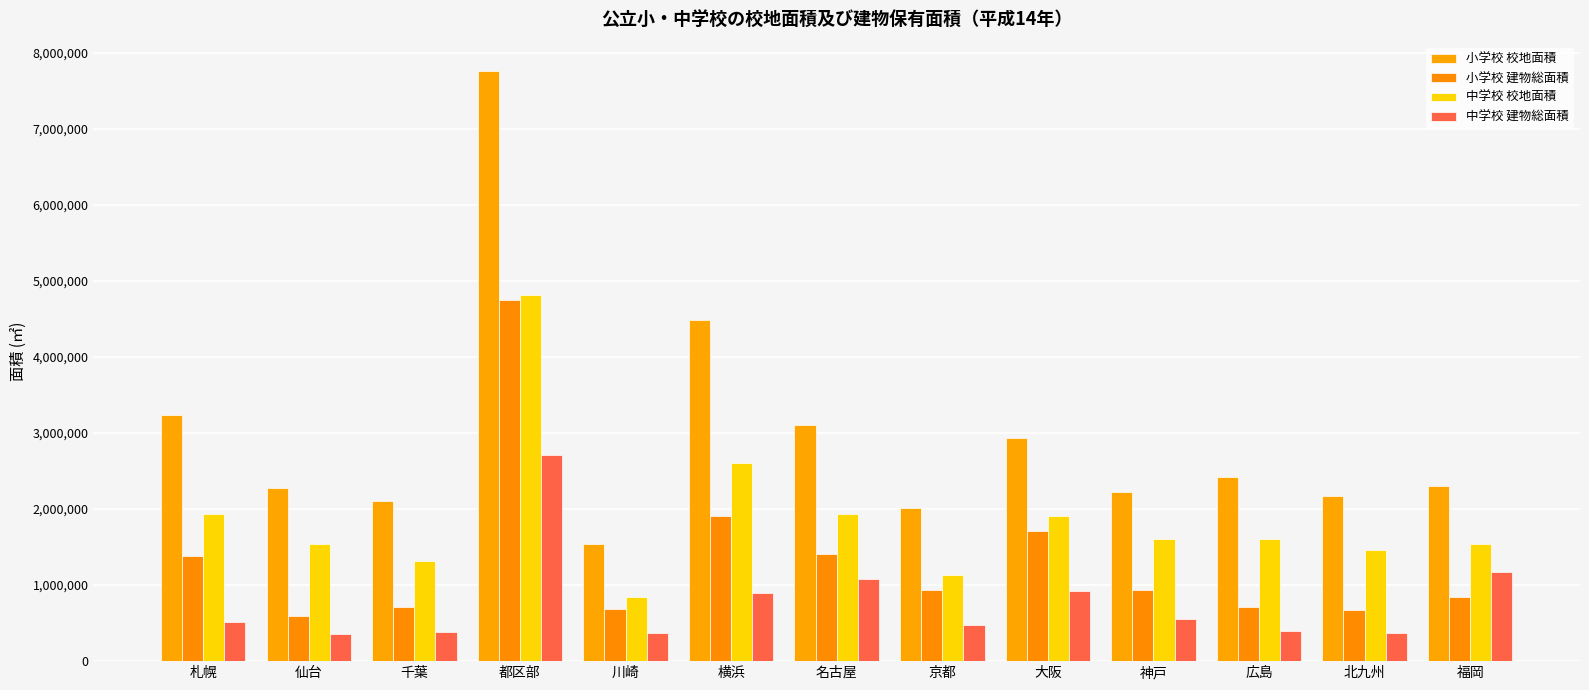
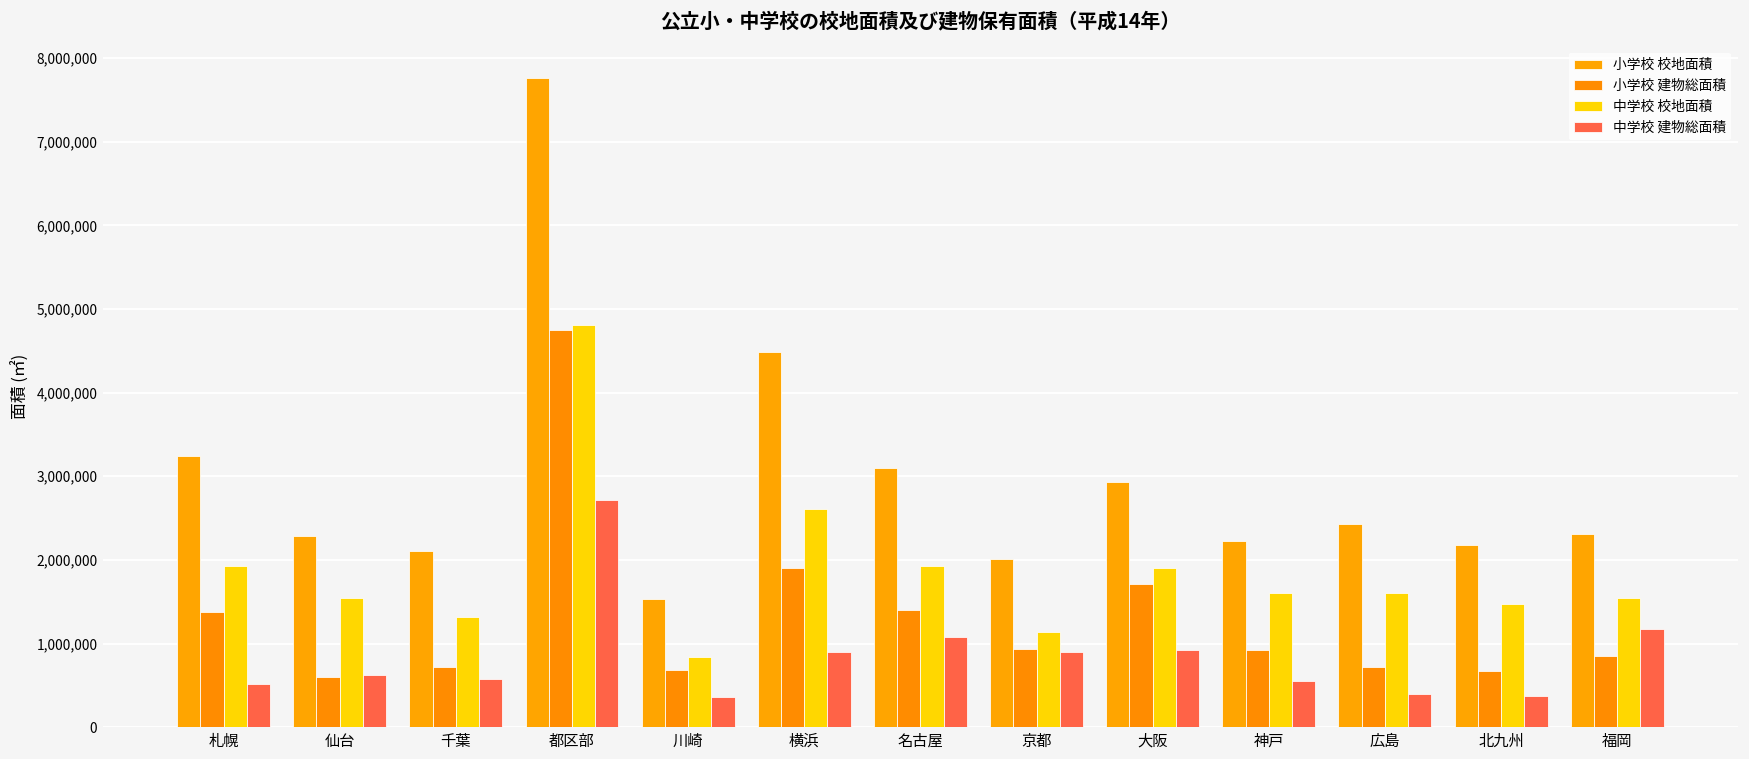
  {
    "中学校 建物総面積": {
      "札幌": "500,000",
-     "仙台": "400,000",
-     "千葉": "400,000",
+     "仙台": "600,000",
+     "千葉": "600,000",
      "都区部": "2,700,000",
      "川崎": "400,000",
      "横浜": "900,000",
      "名古屋": "1,100,000",
-     "京都": "500,000",
+     "京都": "900,000",
      "大阪": "900,000",
      "神戸": "600,000",
      "広島": "400,000",
      "北九州": "400,000",
      "福岡": "1,200,000"
    }
  }
